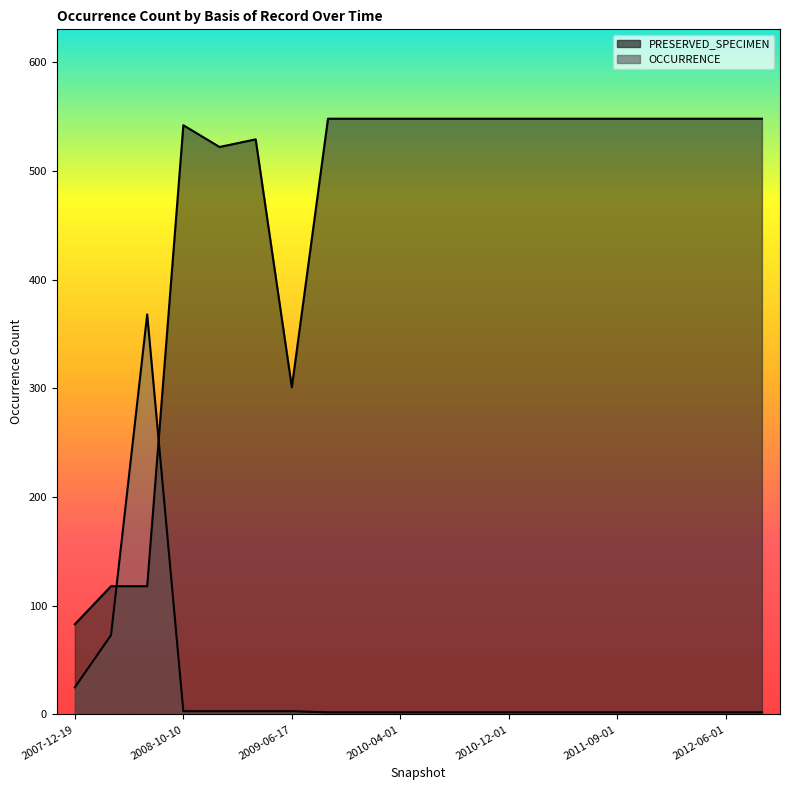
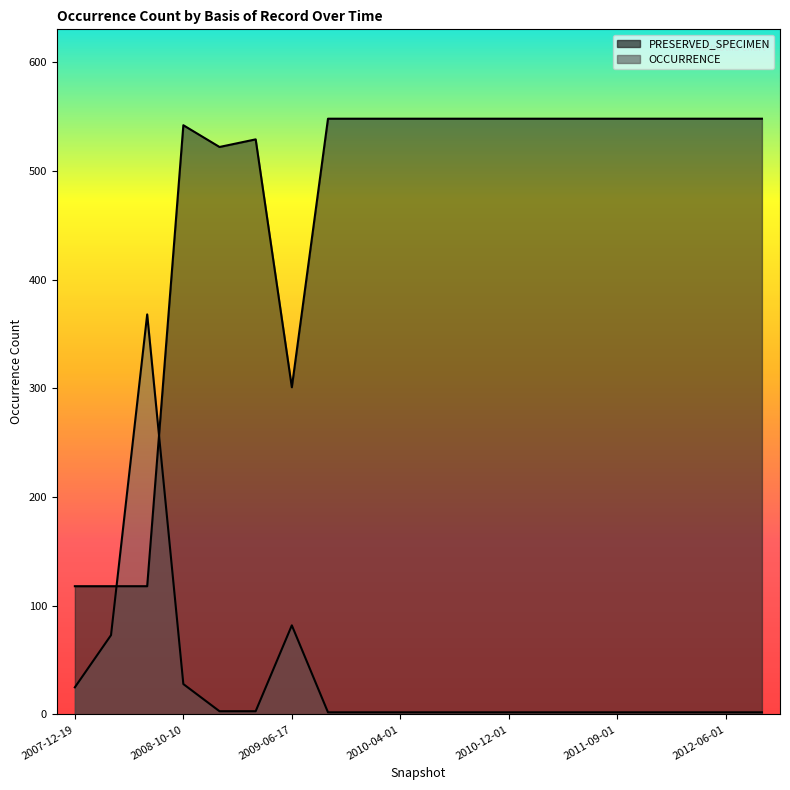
  {
    "PRESERVED_SPECIMEN": {
-     "2007-12-19": 83,
+     "2007-12-19": 118,
      "2008-10-10": 542,
      "2009-06-17": 301,
      "2010-04-01": 548,
      "2010-12-01": 548,
      "2011-09-01": 548,
      "2012-06-01": 548
    },
    "OCCURRENCE": {
      "2007-12-19": 25,
-     "2008-10-10": 3,
-     "2009-06-17": 3,
+     "2008-10-10": 28,
+     "2009-06-17": 82,
      "2010-04-01": 2,
      "2010-12-01": 2,
      "2011-09-01": 2,
      "2012-06-01": 2
    }
  }
